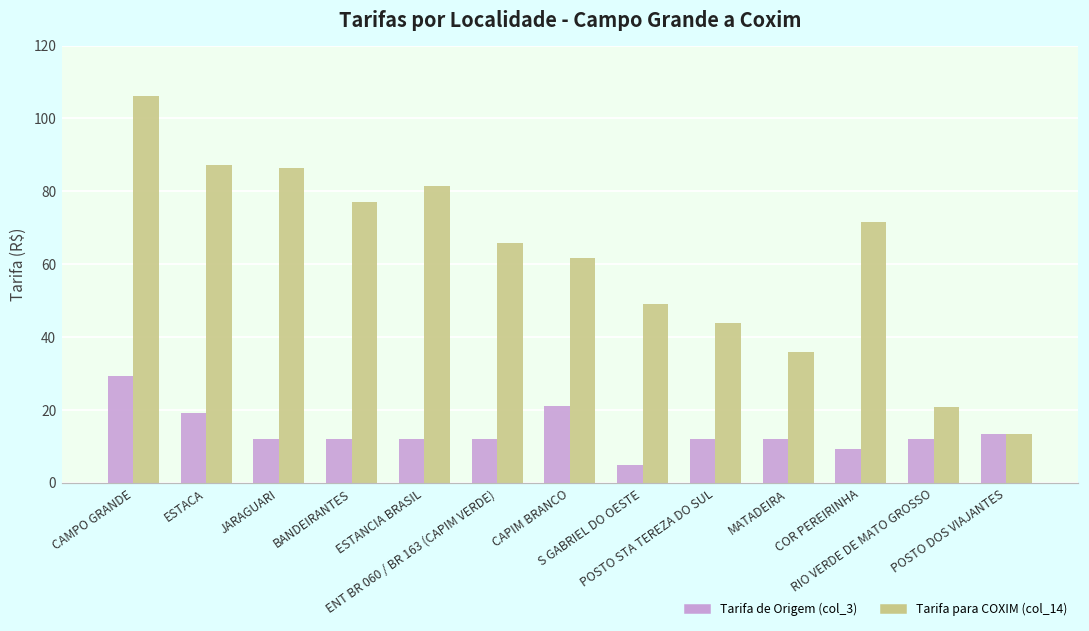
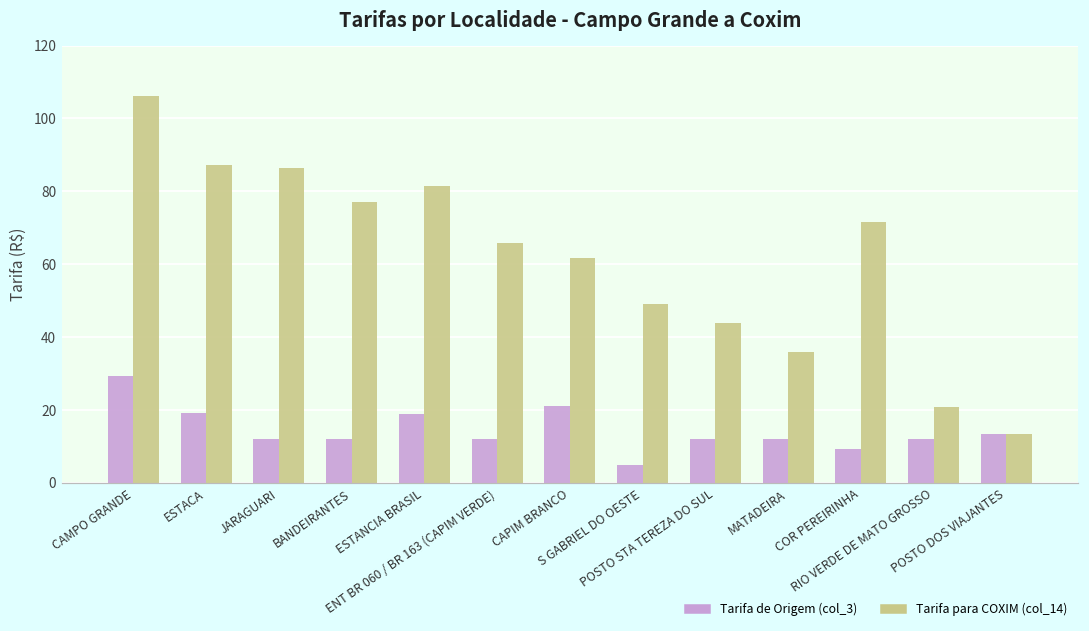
  {
    "Tarifa de Origem (col_3)": {
      "CAMPO GRANDE": 29,
      "ESTACA": 19,
      "JARAGUARI": 12,
      "BANDEIRANTES": 12,
-     "ESTANCIA BRASIL": 12,
+     "ESTANCIA BRASIL": 19,
      "ENT BR 060 / BR 163 (CAPIM VERDE)": 12,
      "CAPIM BRANCO": 21,
      "S GABRIEL DO OESTE": 5,
      "POSTO STA TEREZA DO SUL": 12,
      "MATADEIRA": 12,
      "COR PEREIRINHA": 9,
      "RIO VERDE DE MATO GROSSO": 12,
      "POSTO DOS VIAJANTES": 13
    },
    "Tarifa para COXIM (col_14)": {
      "CAMPO GRANDE": 106,
      "ESTACA": 87,
      "JARAGUARI": 86,
      "BANDEIRANTES": 77,
      "ESTANCIA BRASIL": 81,
      "ENT BR 060 / BR 163 (CAPIM VERDE)": 66,
      "CAPIM BRANCO": 62,
      "S GABRIEL DO OESTE": 49,
      "POSTO STA TEREZA DO SUL": 44,
      "MATADEIRA": 36,
      "COR PEREIRINHA": 72,
      "RIO VERDE DE MATO GROSSO": 21,
      "POSTO DOS VIAJANTES": 13
    }
  }
